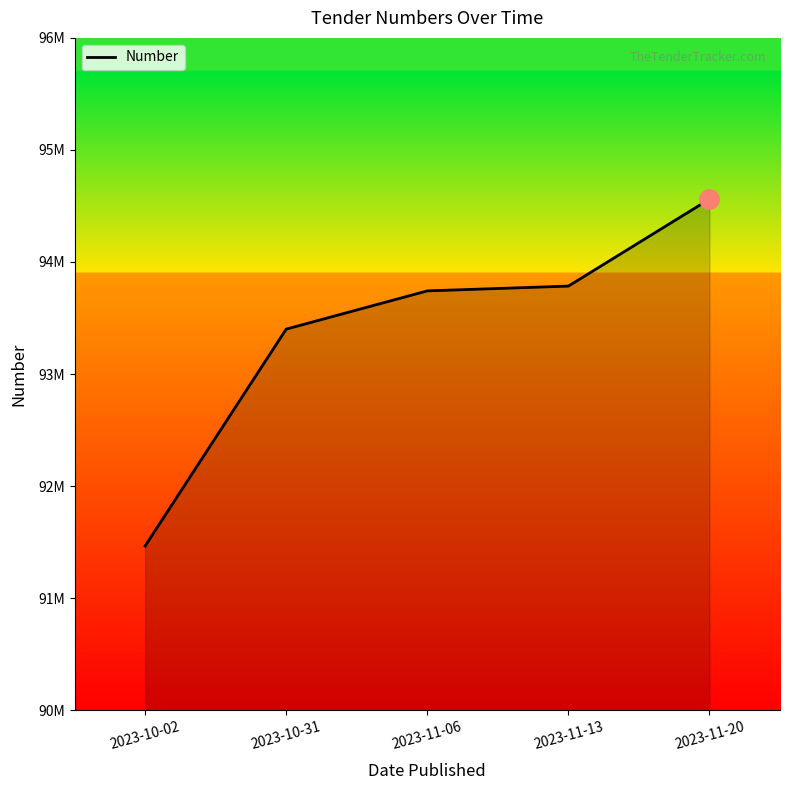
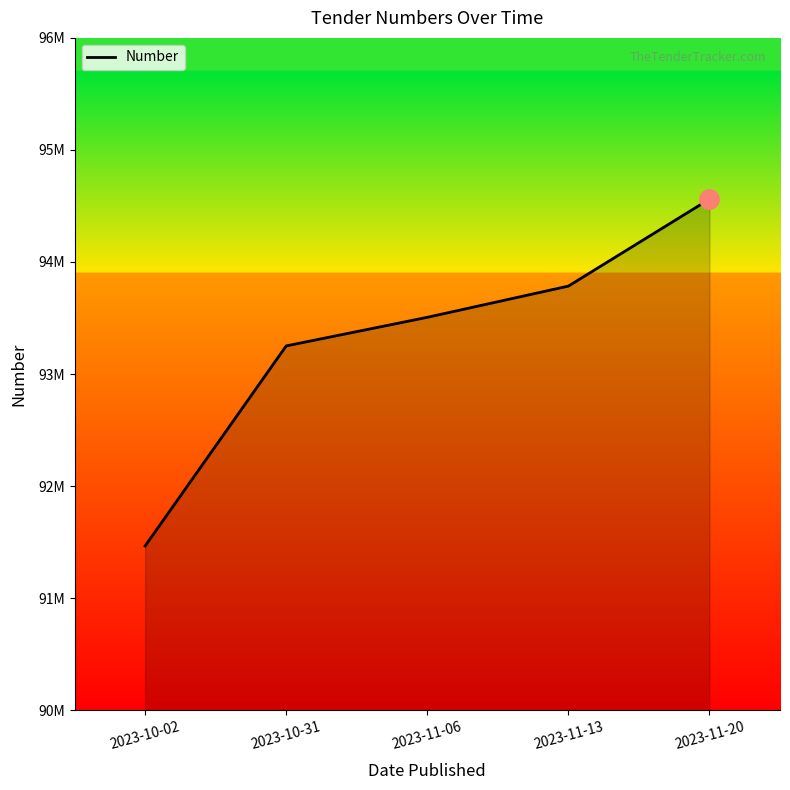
  {
    "Number": {
      "2023-10-02": 91470000,
-     "2023-10-31": 93400000,
-     "2023-11-06": 93740000,
+     "2023-10-31": 93250000,
+     "2023-11-06": 93510000,
      "2023-11-13": 93780000
    }
  }
